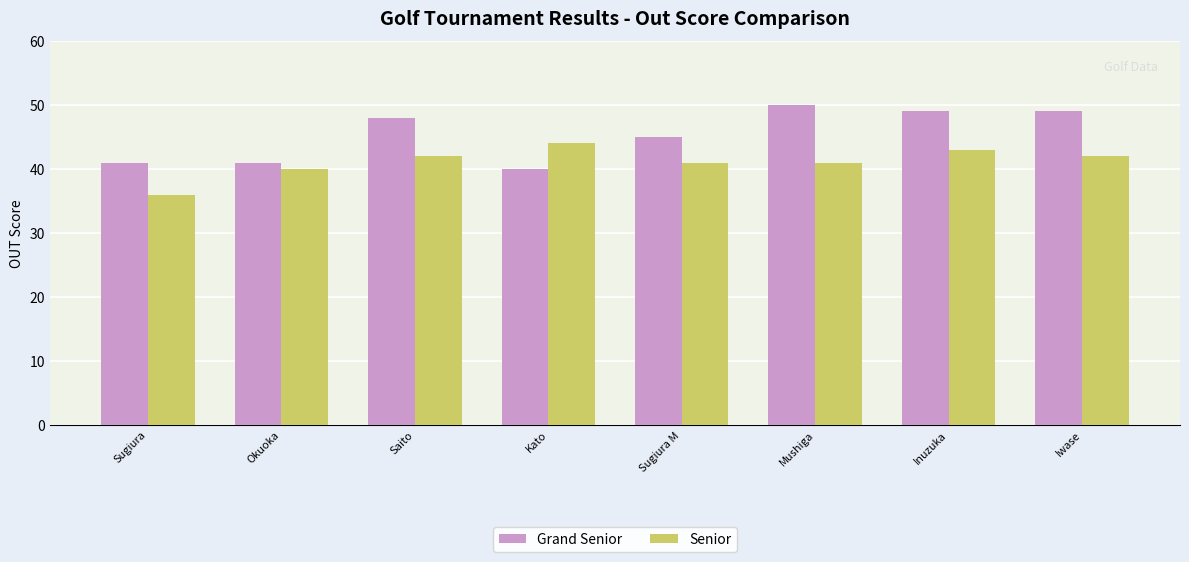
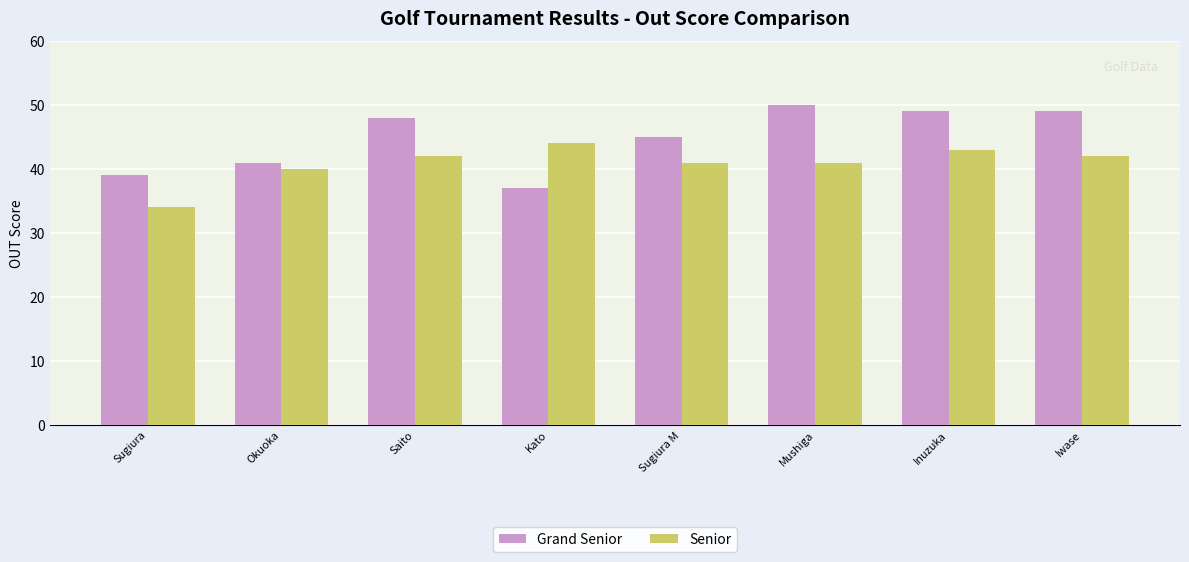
  {
    "Grand Senior": {
-     "Sugiura": 41,
+     "Sugiura": 39,
      "Okuoka": 41,
      "Saito": 48,
-     "Kato": 40,
+     "Kato": 37,
      "Sugiura M": 45,
      "Mushiga": 50,
      "Inuzuka": 49,
      "Iwase": 49
    },
    "Senior": {
-     "Sugiura": 36,
+     "Sugiura": 34,
      "Okuoka": 40,
      "Saito": 42,
      "Kato": 44,
      "Sugiura M": 41,
      "Mushiga": 41,
      "Inuzuka": 43,
      "Iwase": 42
    }
  }
